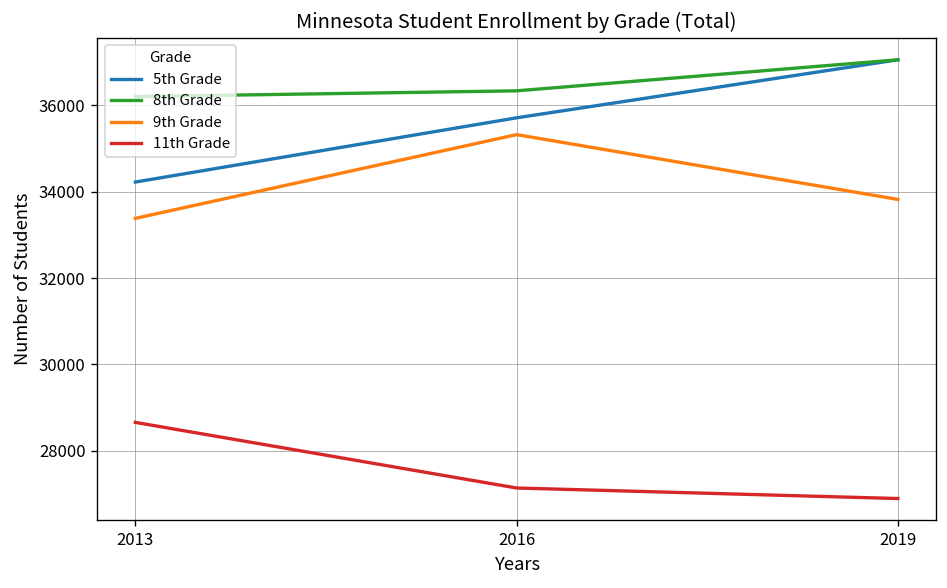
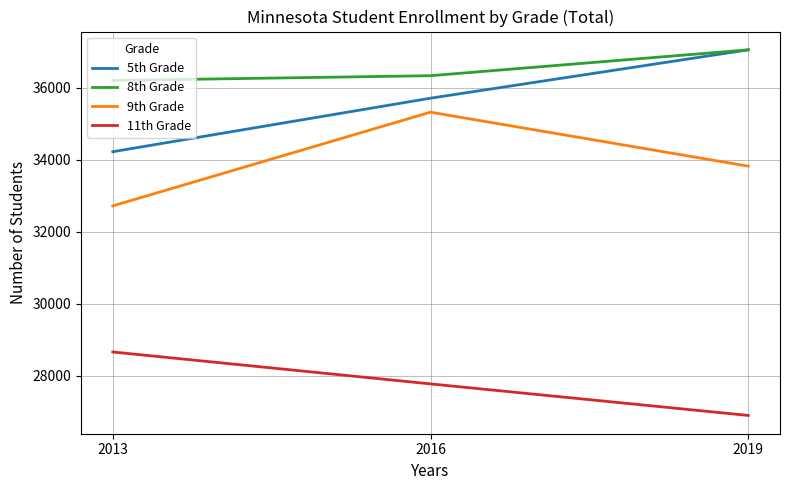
  {
    "5th Grade": {
      "2013": 34200,
      "2016": 35700
    },
    "8th Grade": {
      "2016": 36300
    },
    "9th Grade": {
-     "2013": 33400,
+     "2013": 32700,
      "2016": 35300,
      "2019": 33800
    },
    "11th Grade": {
      "2013": 28700,
-     "2016": 27100,
+     "2016": 27800,
      "2019": 26900
    }
  }
